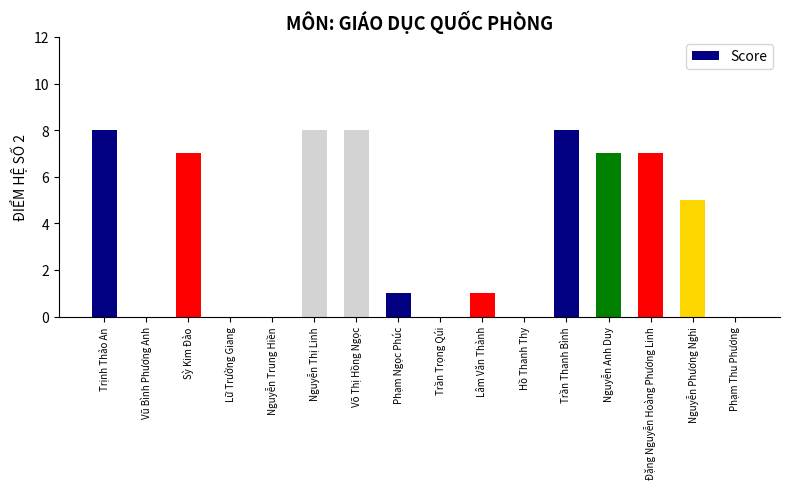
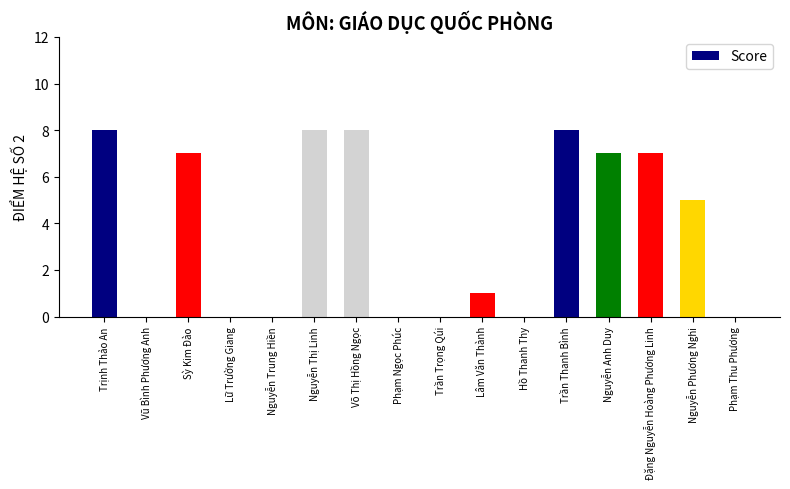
  {
    "Trịnh Thảo An": 8,
    "Vũ Bình Phương Anh": 0,
    "Sỳ Kim Đào": 7,
    "Lữ Trường Giang": 0,
    "Nguyễn Trung Hiền": 0,
    "Nguyễn Thị Linh": 8,
    "Võ Thị Hồng Ngọc": 8,
-   "Phạm Ngọc Phúc": 1,
+   "Phạm Ngọc Phúc": 0,
    "Trần Trọng Qúi": 0,
    "Lâm Văn Thành": 1,
    "Hồ Thanh Thy": 0,
    "Trần Thanh Bình": 8,
    "Nguyễn Anh Duy": 7,
    "Đặng Nguyễn Hoàng Phương Linh": 7,
    "Nguyễn Phương Nghi": 5,
    "Phạm Thu Phương": 0
  }
